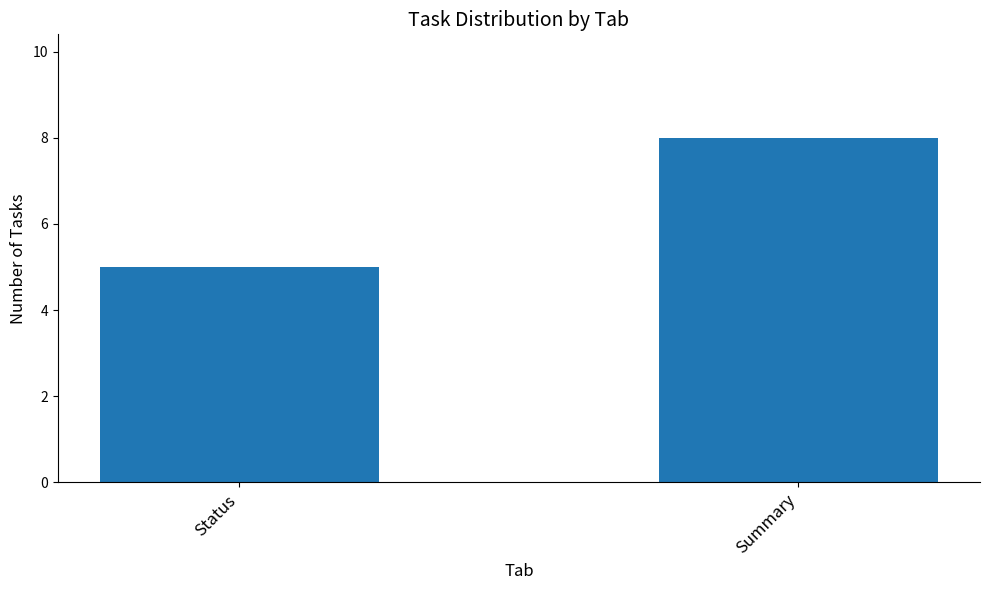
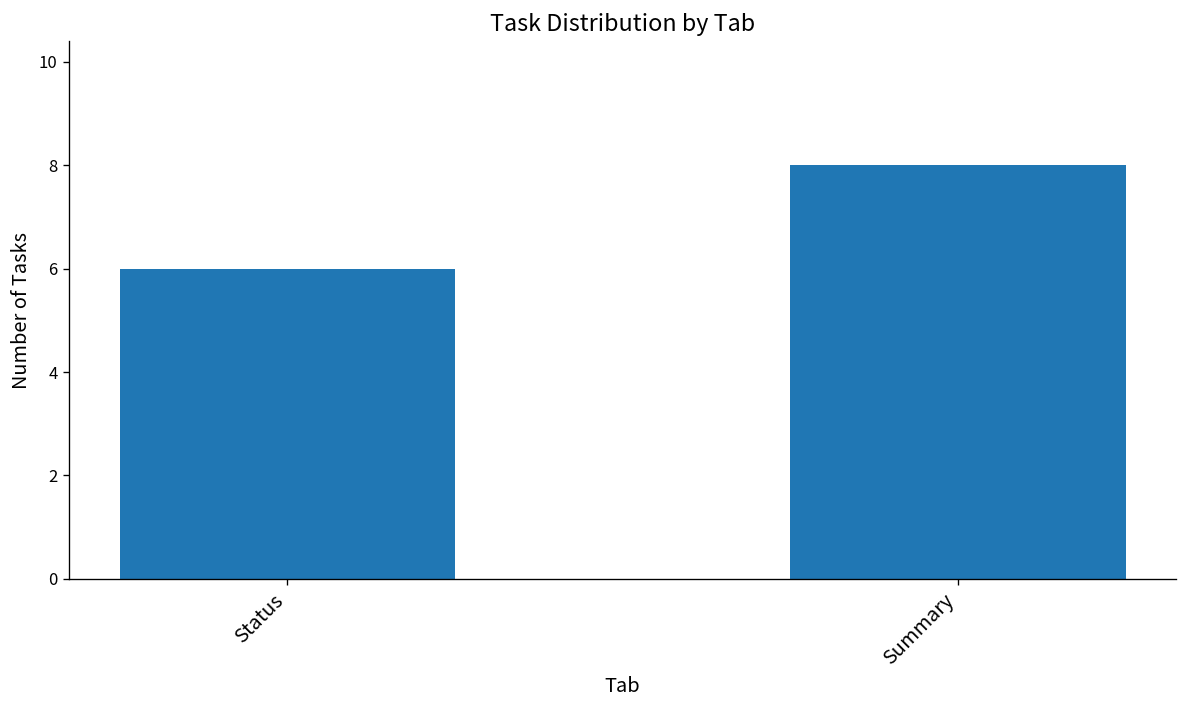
  {
-   "Status": 5,
+   "Status": 6,
    "Summary": 8
  }
